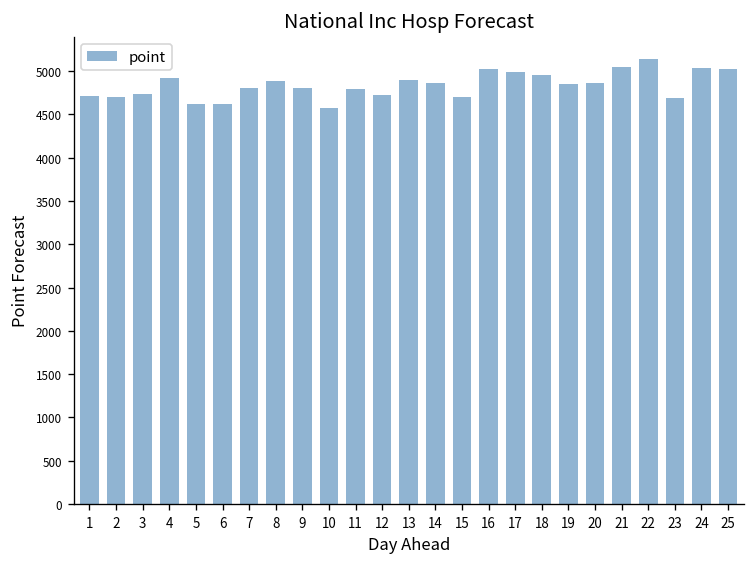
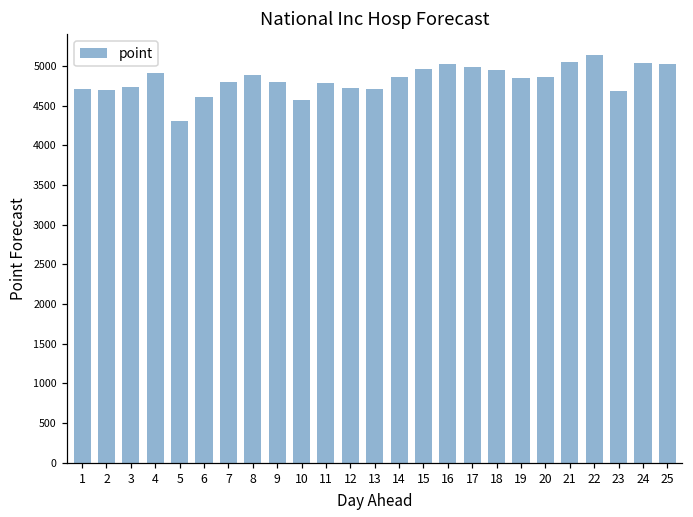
  {
    "1": 4700,
    "2": 4700,
    "3": 4700,
    "4": 4900,
-   "5": 4600,
+   "5": 4300,
    "6": 4600,
    "7": 4800,
    "8": 4900,
    "9": 4800,
    "10": 4600,
    "11": 4800,
    "12": 4700,
-   "13": 4900,
+   "13": 4700,
    "14": 4900,
-   "15": 4700,
+   "15": 5000,
    "16": 5000,
    "17": 5000,
    "18": 5000,
    "19": 4800,
    "20": 4900,
    "21": 5000,
    "22": 5100,
    "23": 4700,
    "24": 5000,
    "25": 5000
  }
